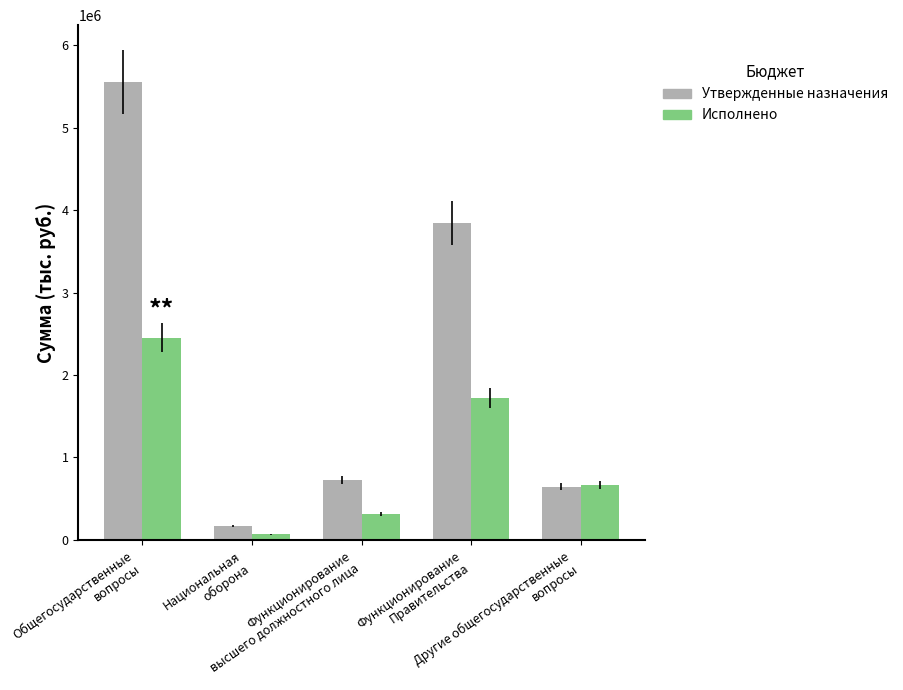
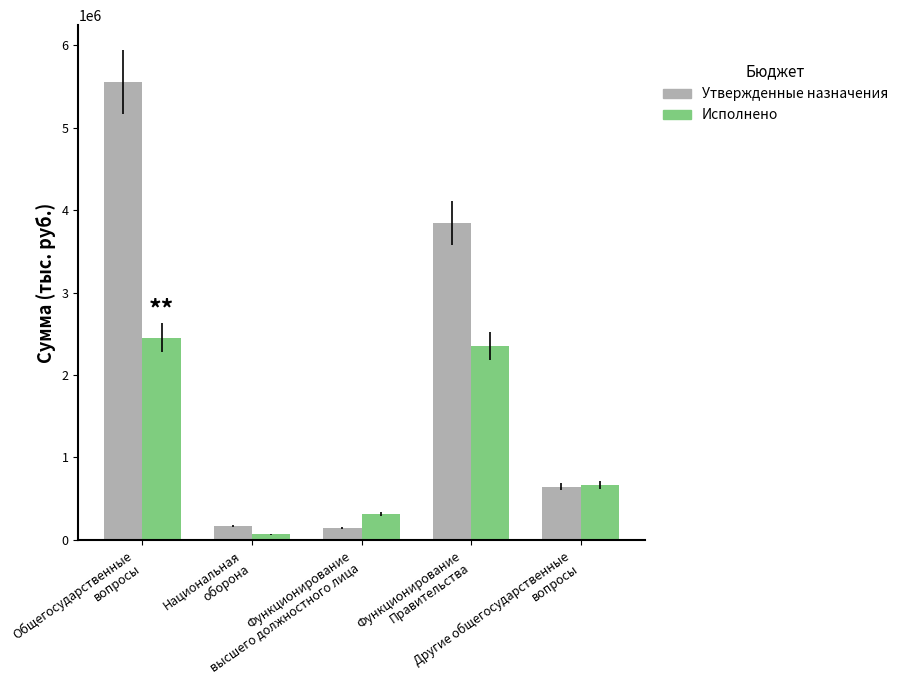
  {
    "Утвержденные назначения": {
      "Общегосударственные вопросы": 5600000,
      "Национальная оборона": 200000,
-     "Функционирование высшего должностного лица": 700000,
+     "Функционирование высшего должностного лица": 100000,
      "Функционирование Правительства": 3800000,
      "Другие общегосударственные вопросы": 600000
    },
    "Исполнено": {
      "Общегосударственные вопросы": 2500000,
      "Национальная оборона": 100000,
      "Функционирование высшего должностного лица": 300000,
-     "Функционирование Правительства": 1700000,
+     "Функционирование Правительства": 2400000,
      "Другие общегосударственные вопросы": 700000
    }
  }
